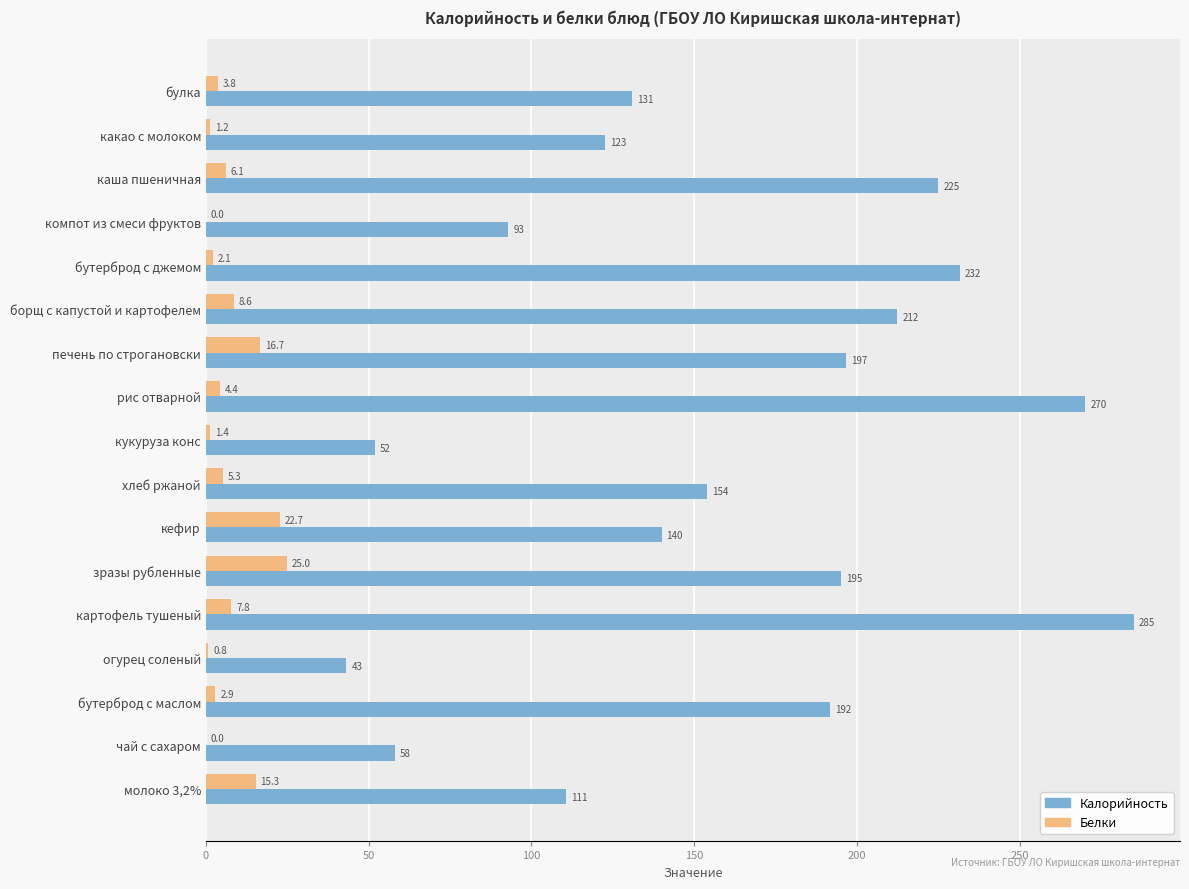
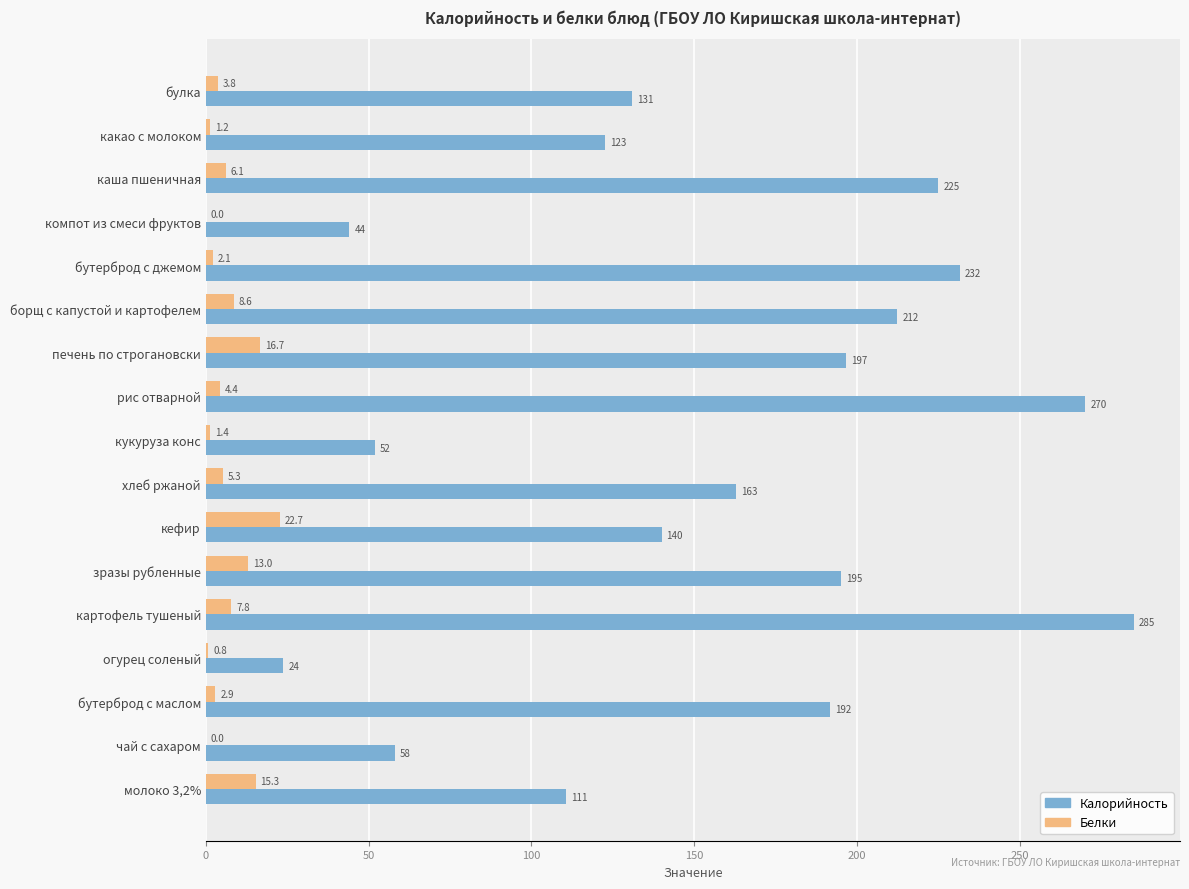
  {
    "Калорийность": {
      "булка": 131,
      "какао с молоком": 123,
      "каша пшеничная": 225,
-     "компот из смеси фруктов": 93,
+     "компот из смеси фруктов": 44,
      "бутерброд с джемом": 232,
      "борщ с капустой и картофелем": 212,
      "печень по строгановски": 197,
      "рис отварной": 270,
      "кукуруза конс": 52,
-     "хлеб ржаной": 154,
+     "хлеб ржаной": 163,
      "кефир": 140,
      "зразы рубленные": 195,
      "картофель тушеный": 285,
-     "огурец соленый": 43,
+     "огурец соленый": 24,
      "бутерброд с маслом": 192,
      "чай с сахаром": 58,
      "молоко 3,2%": 111
    },
    "Белки": {
      "булка": 3.8,
      "какао с молоком": 1.2,
      "каша пшеничная": 6.1,
      "компот из смеси фруктов": 0.0,
      "бутерброд с джемом": 2.1,
      "борщ с капустой и картофелем": 8.6,
      "печень по строгановски": 16.7,
      "рис отварной": 4.4,
      "кукуруза конс": 1.4,
      "хлеб ржаной": 5.3,
      "кефир": 22.7,
-     "зразы рубленные": 25.0,
+     "зразы рубленные": 13.0,
      "картофель тушеный": 7.8,
      "огурец соленый": 0.8,
      "бутерброд с маслом": 2.9,
      "чай с сахаром": 0.0,
      "молоко 3,2%": 15.3
    }
  }
